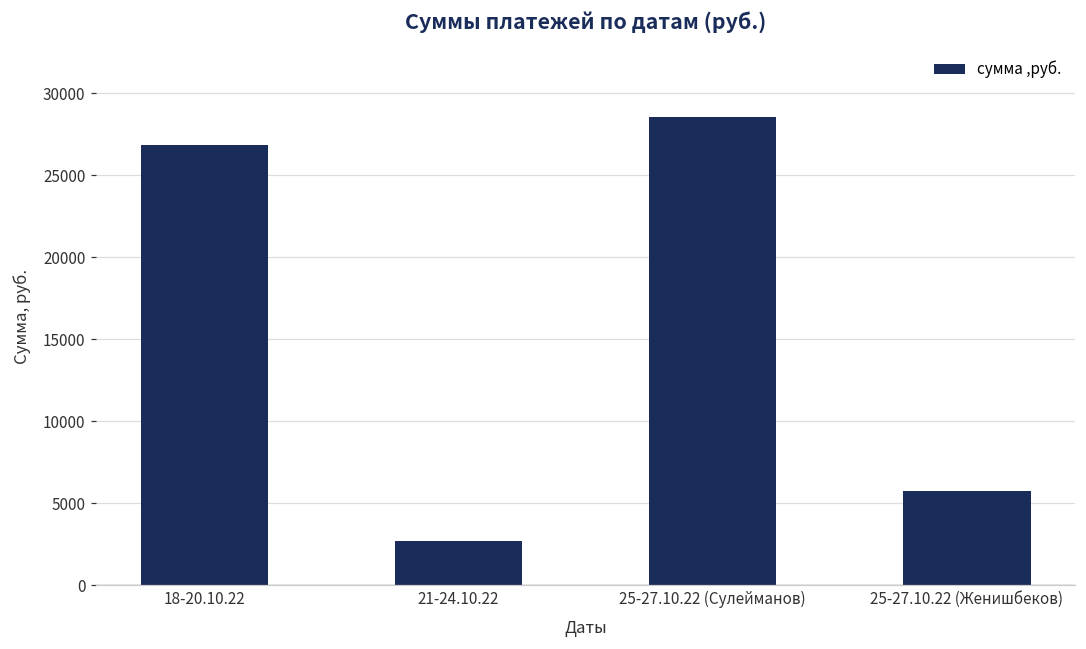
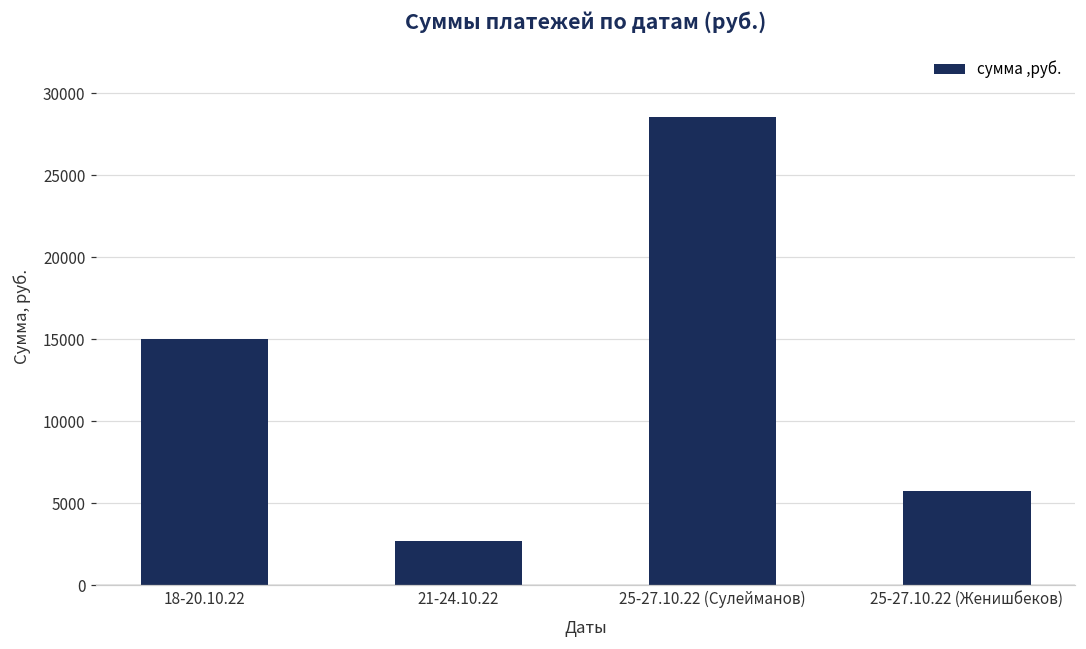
  {
-   "18-20.10.22": 26900,
+   "18-20.10.22": 15000,
    "21-24.10.22": 2700,
    "25-27.10.22 (Сулейманов)": 28500,
    "25-27.10.22 (Женишбеков)": 5700
  }
